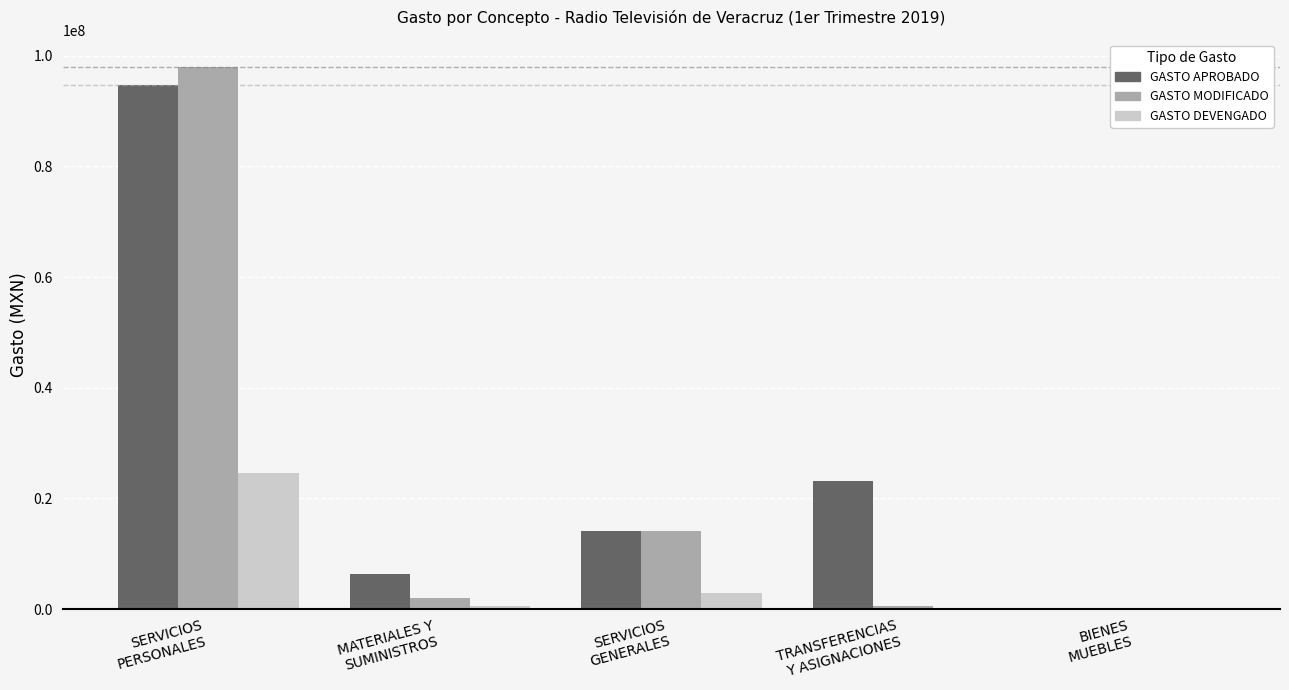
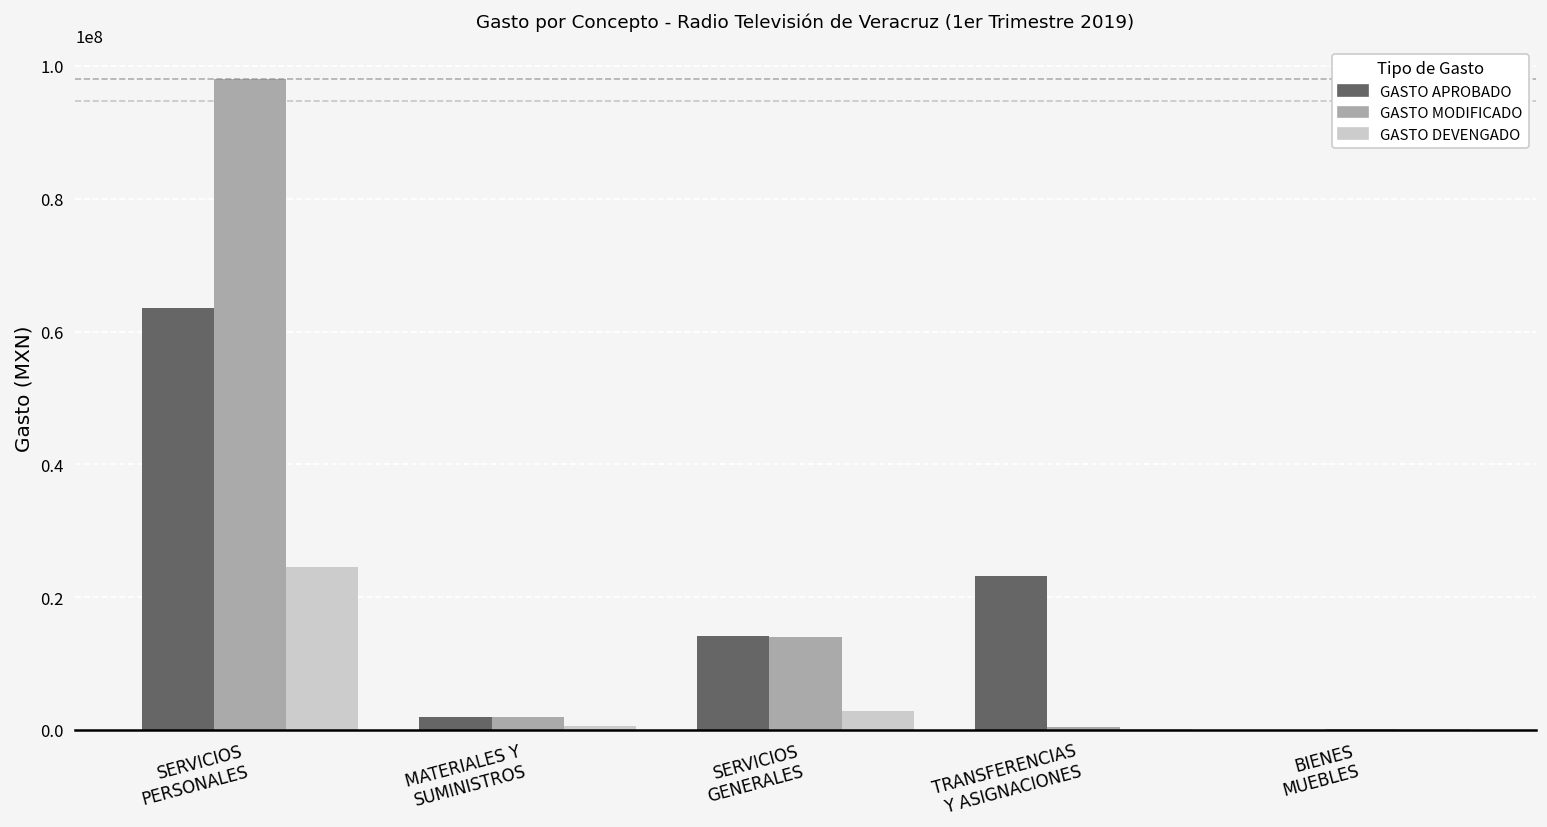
  {
    "GASTO APROBADO": {
-     "SERVICIOS PERSONALES": 95000000,
-     "MATERIALES Y SUMINISTROS": 6000000,
+     "SERVICIOS PERSONALES": 64000000,
+     "MATERIALES Y SUMINISTROS": 2000000,
      "SERVICIOS GENERALES": 14000000,
      "TRANSFERENCIAS Y ASIGNACIONES": 23000000,
      "BIENES MUEBLES": 0
    }
  }
